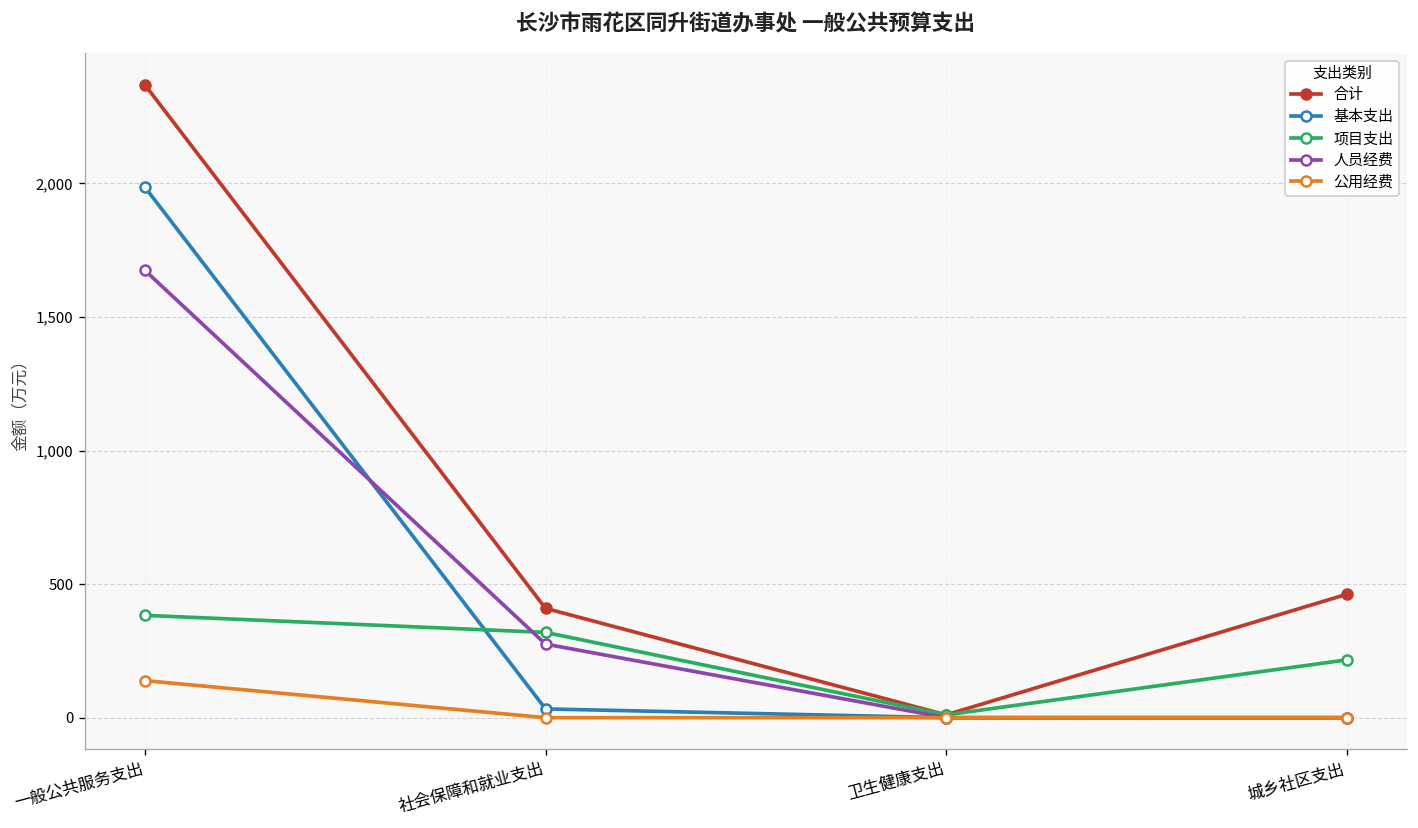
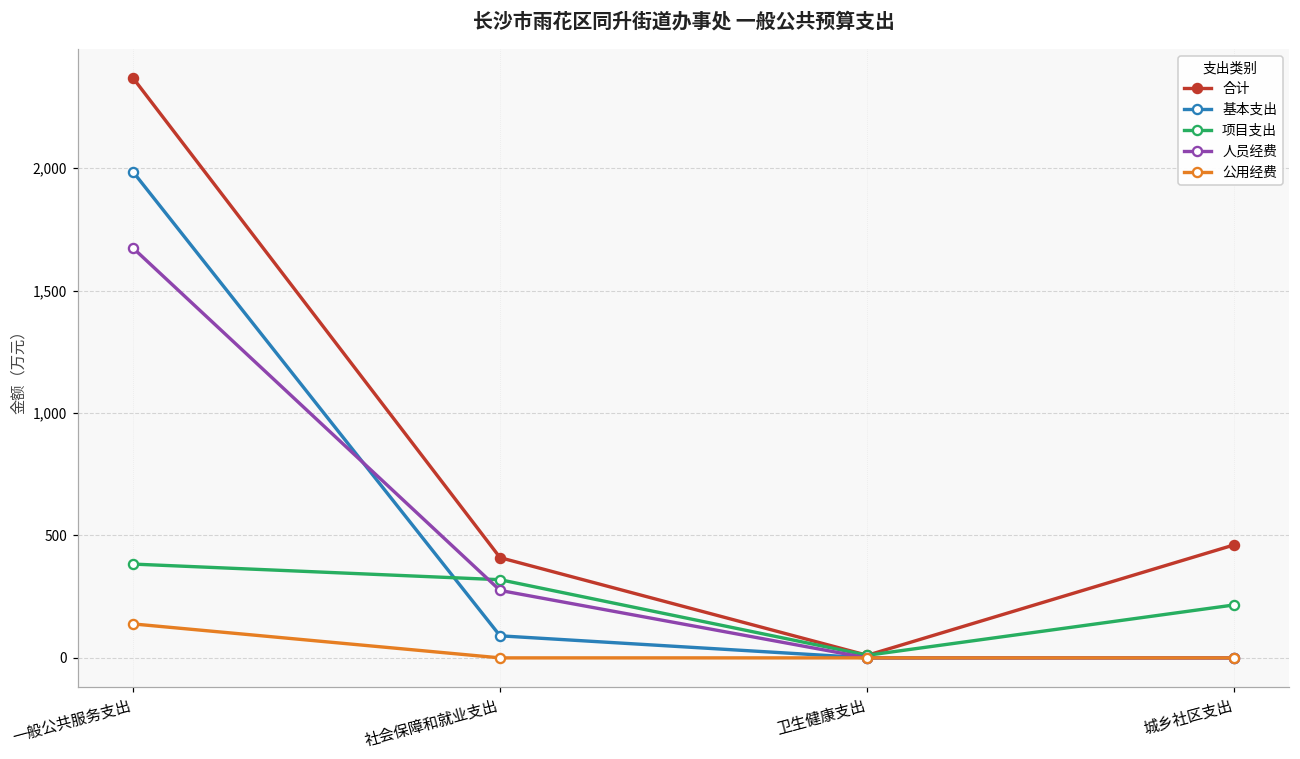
  {
    "合计": {
      "一般公共服务支出": "2,370",
      "社会保障和就业支出": "410",
      "城乡社区支出": "460"
    },
    "基本支出": {
      "一般公共服务支出": "1,990",
-     "社会保障和就业支出": "30"
+     "社会保障和就业支出": "90"
    },
    "项目支出": {
      "一般公共服务支出": "380",
      "社会保障和就业支出": "320",
      "城乡社区支出": "220"
    },
    "人员经费": {
      "一般公共服务支出": "1,670",
      "社会保障和就业支出": "280"
    },
    "公用经费": {
      "一般公共服务支出": "140",
      "社会保障和就业支出": "0"
    }
  }
